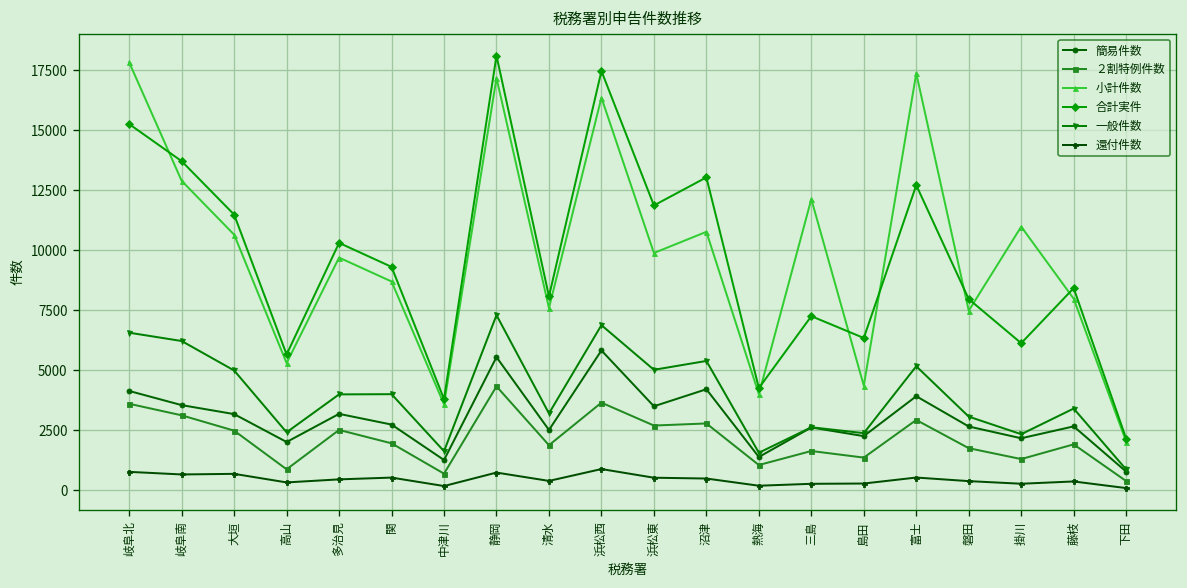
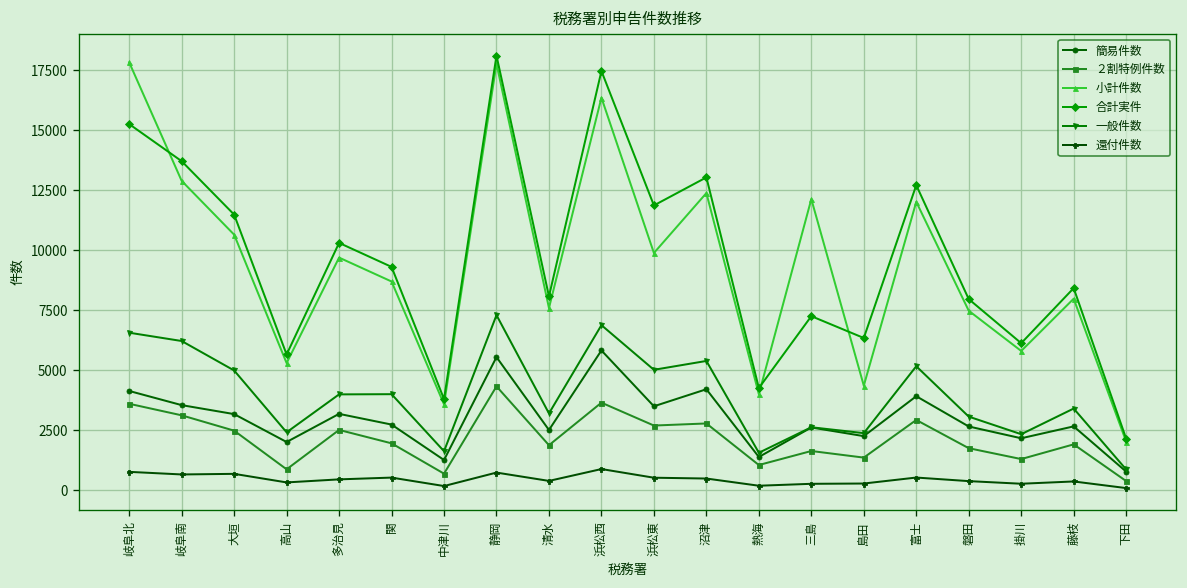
  {
    "小計件数": {
      "岐阜北": 17800,
      "岐阜南": 12900,
      "大垣": 10700,
      "高山": 5300,
      "多治見": 9700,
      "関": 8700,
      "中津川": 3600,
-     "静岡": 17200,
+     "静岡": 17800,
      "清水": 7600,
      "浜松西": 16400,
      "浜松東": 9900,
-     "沼津": 10800,
+     "沼津": 12400,
      "熱海": 4000,
      "三島": 12100,
      "島田": 4400,
-     "富士": 17400,
+     "富士": 12000,
      "磐田": 7500,
-     "掛川": 11000,
+     "掛川": 5800,
      "藤枝": 8000
    }
  }
